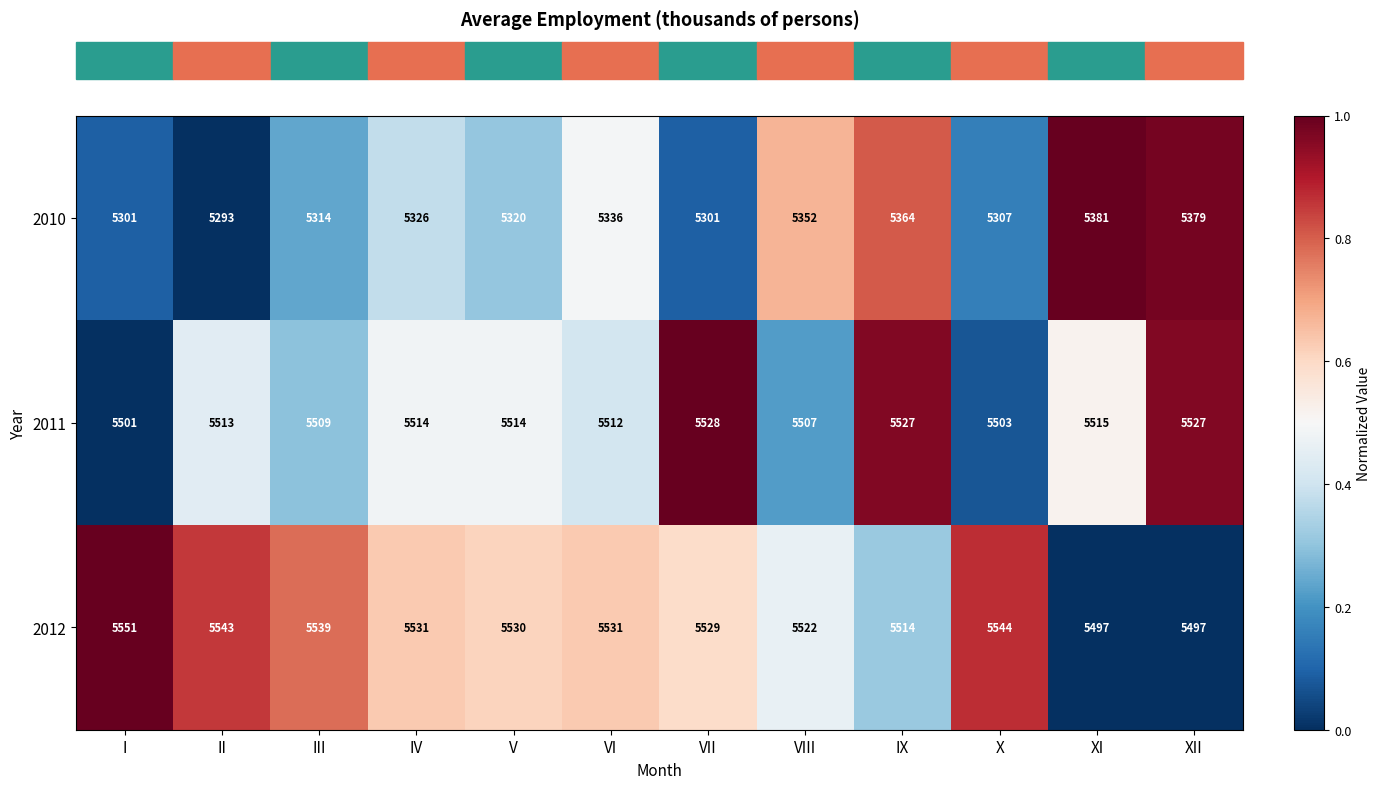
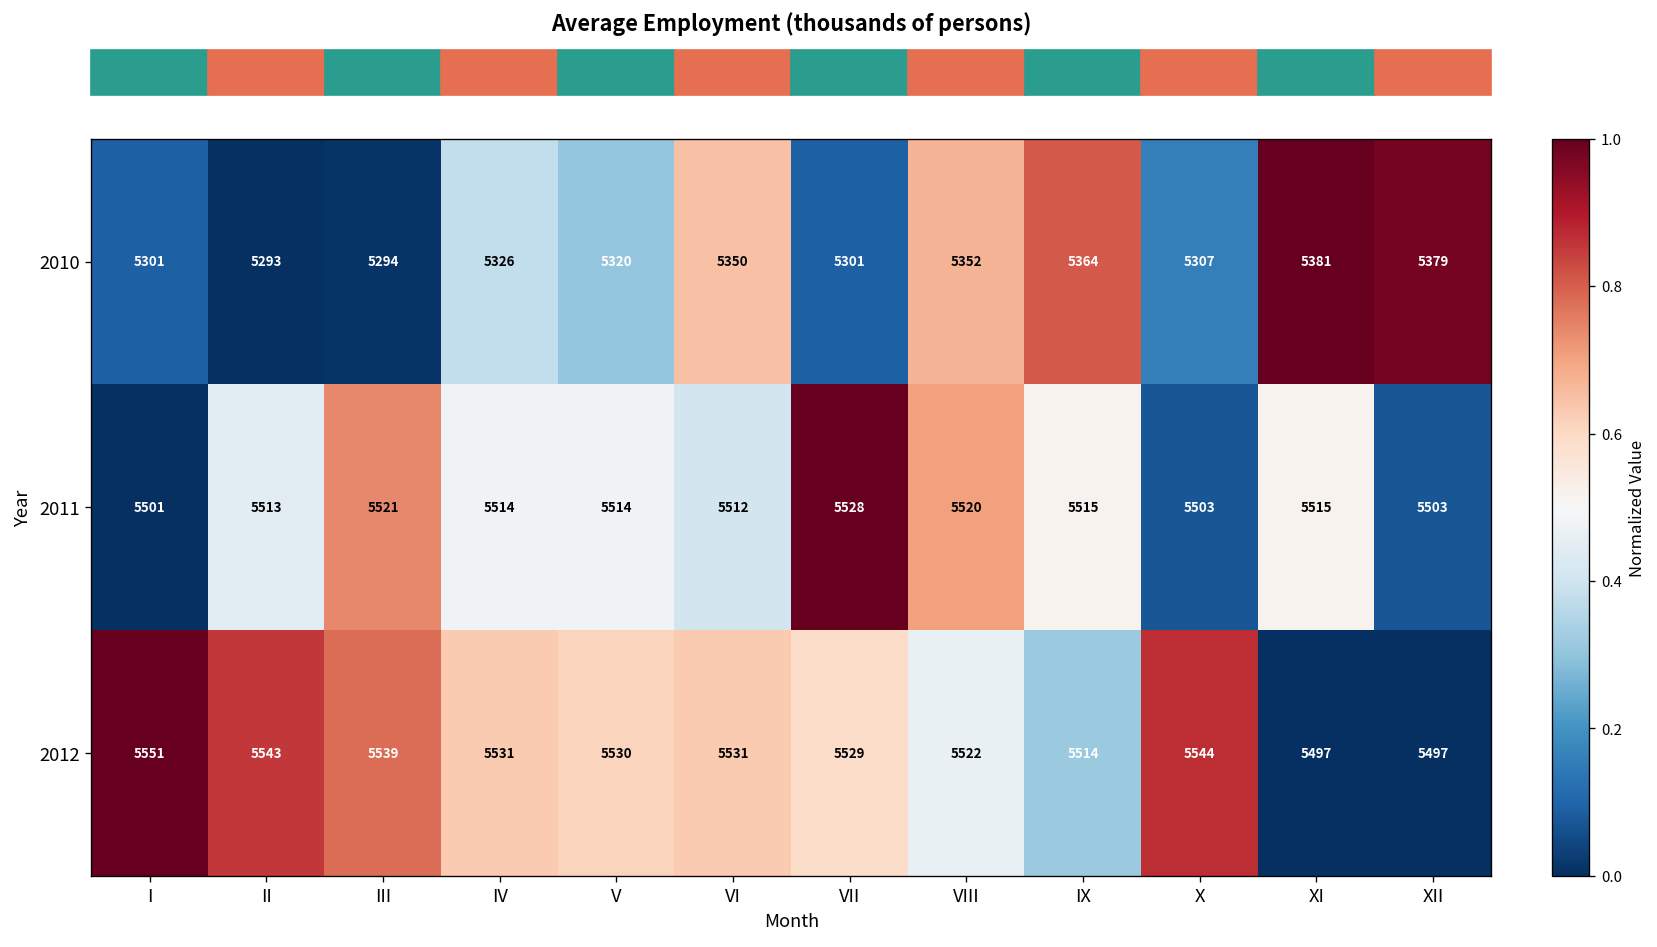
  {
    "2010": {
      "I": 5301,
      "II": 5293,
-     "III": 5314,
+     "III": 5294,
      "IV": 5326,
      "V": 5320,
-     "VI": 5336,
+     "VI": 5350,
      "VII": 5301,
      "VIII": 5352,
      "IX": 5364,
      "X": 5307,
      "XI": 5381,
      "XII": 5379
    },
    "2011": {
      "I": 5501,
      "II": 5513,
-     "III": 5509,
+     "III": 5521,
      "IV": 5514,
      "V": 5514,
      "VI": 5512,
      "VII": 5528,
-     "VIII": 5507,
-     "IX": 5527,
+     "VIII": 5520,
+     "IX": 5515,
      "X": 5503,
      "XI": 5515,
-     "XII": 5527
+     "XII": 5503
    },
    "2012": {
      "I": 5551,
      "II": 5543,
      "III": 5539,
      "IV": 5531,
      "V": 5530,
      "VI": 5531,
      "VII": 5529,
      "VIII": 5522,
      "IX": 5514,
      "X": 5544,
      "XI": 5497,
      "XII": 5497
    }
  }
